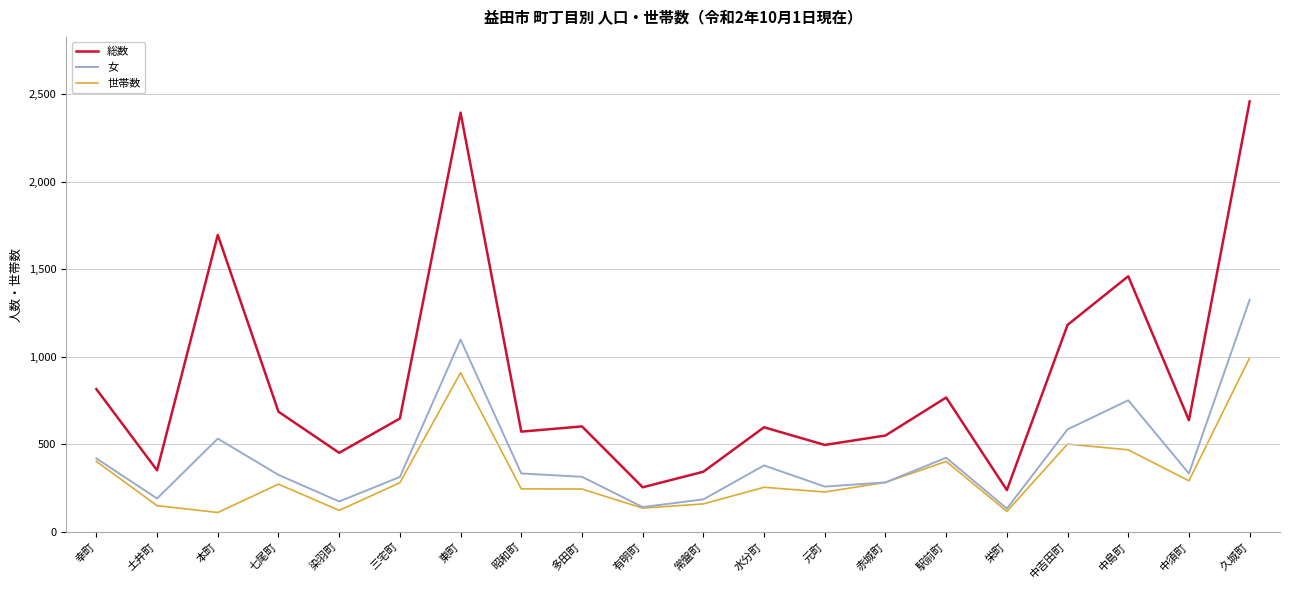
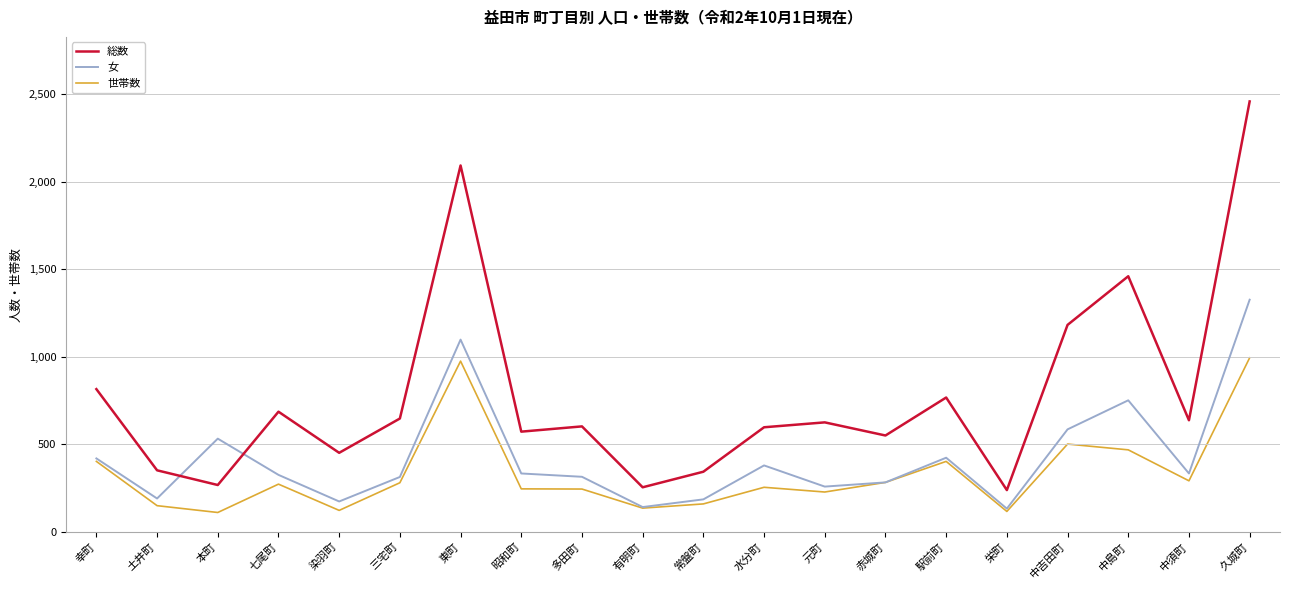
  {
    "総数": {
      "幸町": "820",
      "土井町": "350",
-     "本町": "1,700",
+     "本町": "270",
      "七尾町": "690",
      "染羽町": "450",
      "三宅町": "650",
-     "東町": "2,400",
+     "東町": "2,090",
      "昭和町": "570",
      "多田町": "600",
      "有明町": "250",
      "常盤町": "340",
      "水分町": "600",
-     "元町": "500",
+     "元町": "630",
      "赤城町": "550",
      "駅前町": "770",
      "栄町": "240",
      "中吉田町": "1,180",
      "中島町": "1,460",
      "中須町": "640",
      "久城町": "2,460"
    },
    "女": {
      "幸町": "420",
      "土井町": "190",
      "本町": "530",
      "七尾町": "330",
      "染羽町": "170",
      "三宅町": "310",
      "東町": "1,100",
      "昭和町": "330",
      "多田町": "310",
      "常盤町": "190",
      "水分町": "380",
      "元町": "260",
      "駅前町": "420",
      "栄町": "130",
      "中吉田町": "590",
      "中島町": "750",
      "中須町": "330",
      "久城町": "1,330"
    },
    "世帯数": {
      "幸町": "400",
      "土井町": "150",
      "本町": "110",
      "七尾町": "270",
      "染羽町": "120",
      "三宅町": "280",
-     "東町": "910",
+     "東町": "980",
      "昭和町": "250",
      "多田町": "240",
      "常盤町": "160",
      "水分町": "250",
      "元町": "230",
      "駅前町": "400",
      "栄町": "120",
      "中吉田町": "500",
      "中島町": "470",
      "中須町": "290",
      "久城町": "990"
    }
  }
